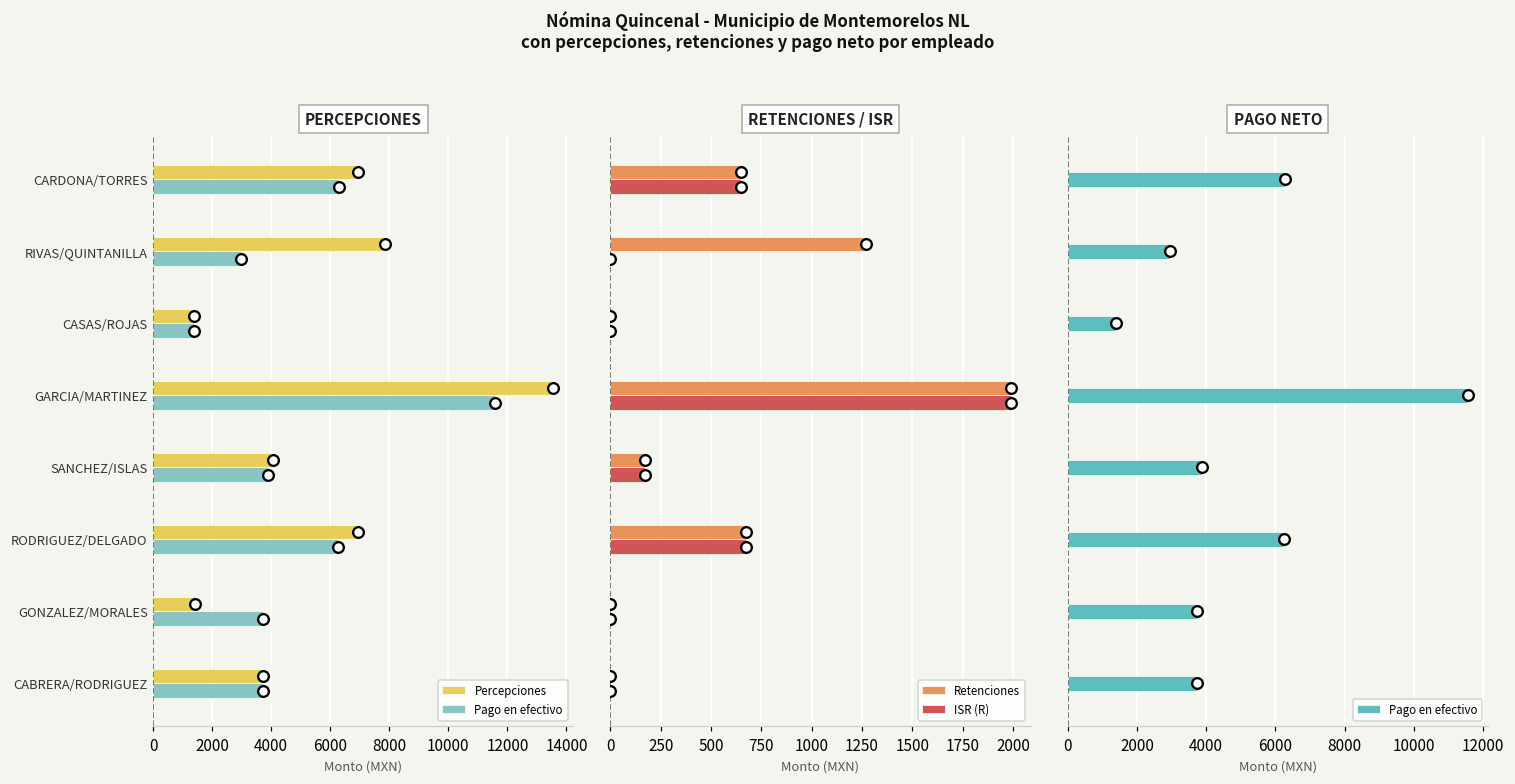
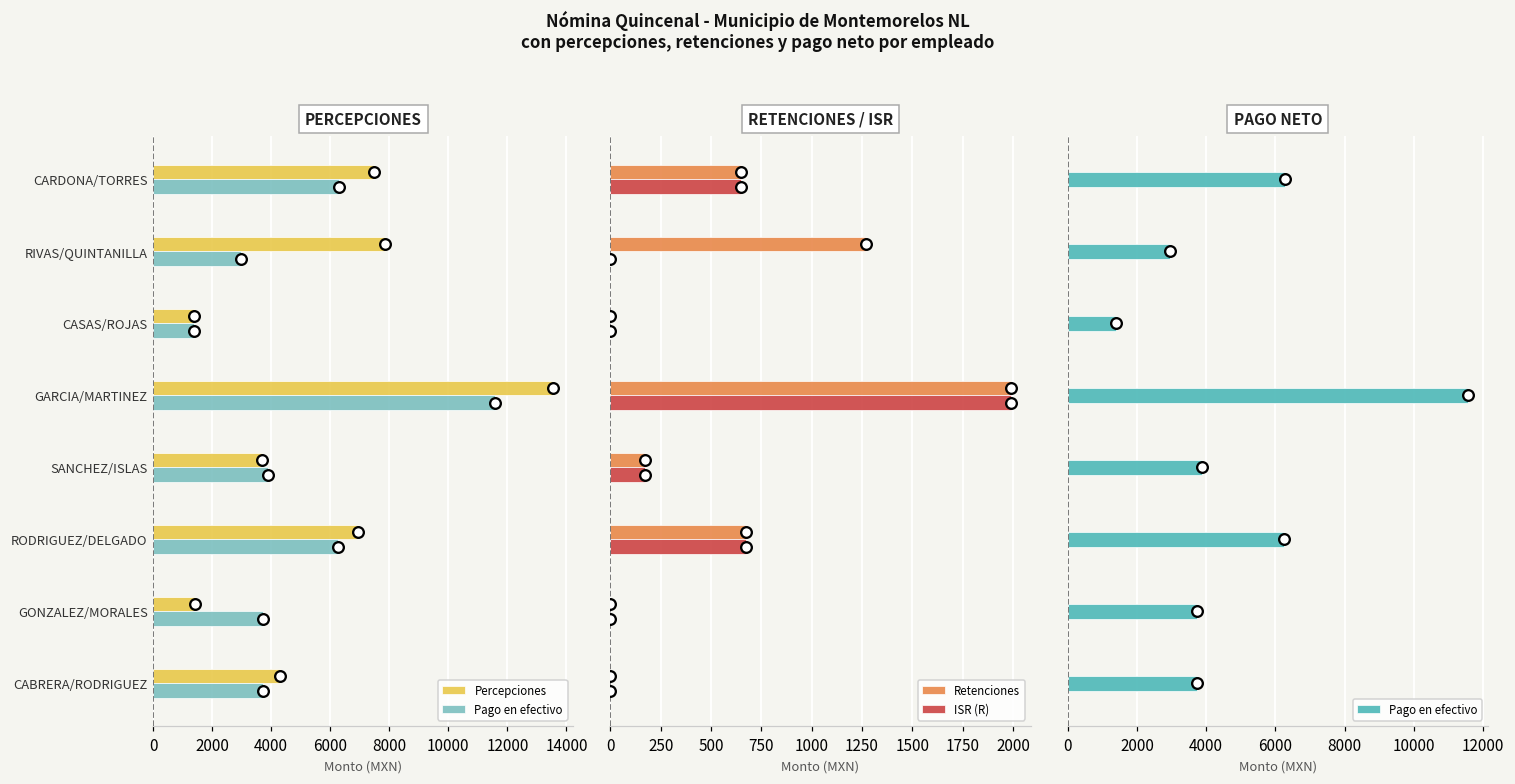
  {
    "PERCEPCIONES": {
      "Percepciones": {
-       "CARDONA/TORRES": 6900,
+       "CARDONA/TORRES": 7500,
        "RIVAS/QUINTANILLA": 7800,
        "CASAS/ROJAS": 1400,
        "GARCIA/MARTINEZ": 13600,
-       "SANCHEZ/ISLAS": 4100,
+       "SANCHEZ/ISLAS": 3700,
        "RODRIGUEZ/DELGADO": 6900,
        "GONZALEZ/MORALES": 1400,
-       "CABRERA/RODRIGUEZ": 3700
+       "CABRERA/RODRIGUEZ": 4300
      }
    }
  }
